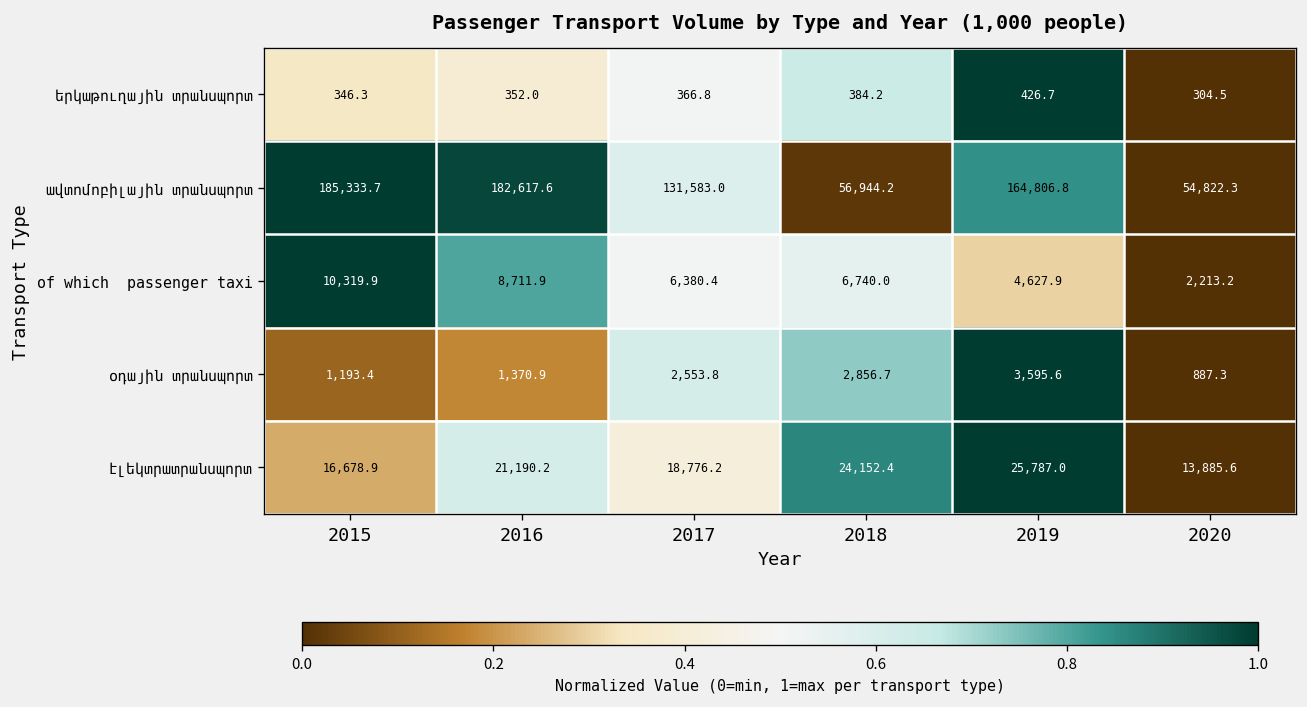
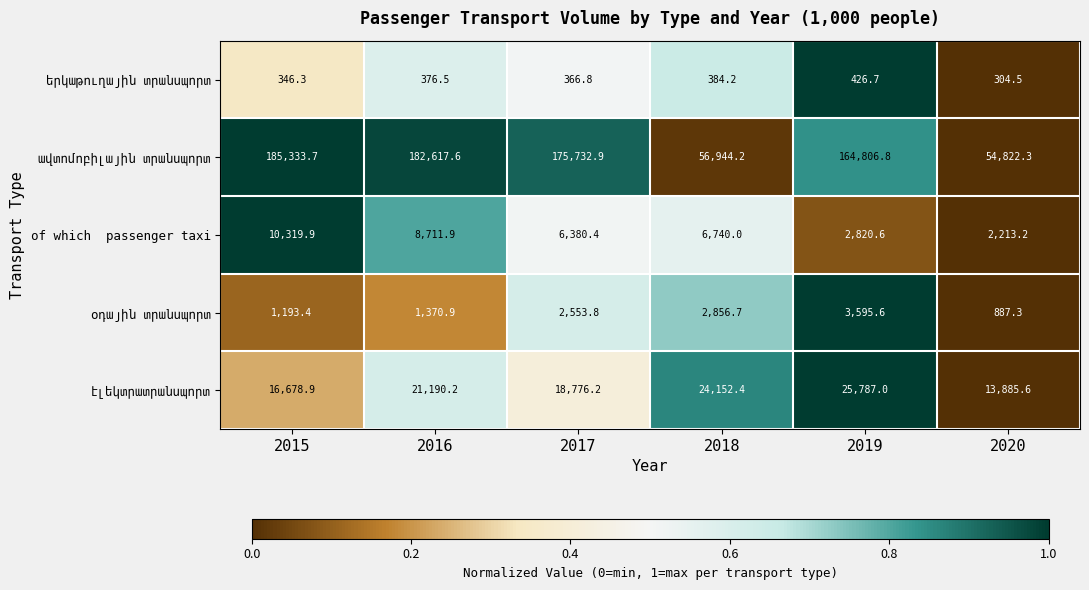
  {
    "երկաթուղային տրանսպորտ": {
      "2015": "346.3",
-     "2016": "352.0",
+     "2016": "376.5",
      "2017": "366.8",
      "2018": "384.2",
      "2019": "426.7",
      "2020": "304.5"
    },
    "ավտոմոբիլային տրանսպորտ": {
      "2015": "185,333.7",
      "2016": "182,617.6",
-     "2017": "131,583.0",
+     "2017": "175,732.9",
      "2018": "56,944.2",
      "2019": "164,806.8",
      "2020": "54,822.3"
    },
    "of which passenger taxi": {
      "2015": "10,319.9",
      "2016": "8,711.9",
      "2017": "6,380.4",
      "2018": "6,740.0",
-     "2019": "4,627.9",
+     "2019": "2,820.6",
      "2020": "2,213.2"
    },
    "օդային տրանսպորտ": {
      "2015": "1,193.4",
      "2016": "1,370.9",
      "2017": "2,553.8",
      "2018": "2,856.7",
      "2019": "3,595.6",
      "2020": "887.3"
    },
    "էլեկտրատրանսպորտ": {
      "2015": "16,678.9",
      "2016": "21,190.2",
      "2017": "18,776.2",
      "2018": "24,152.4",
      "2019": "25,787.0",
      "2020": "13,885.6"
    }
  }
